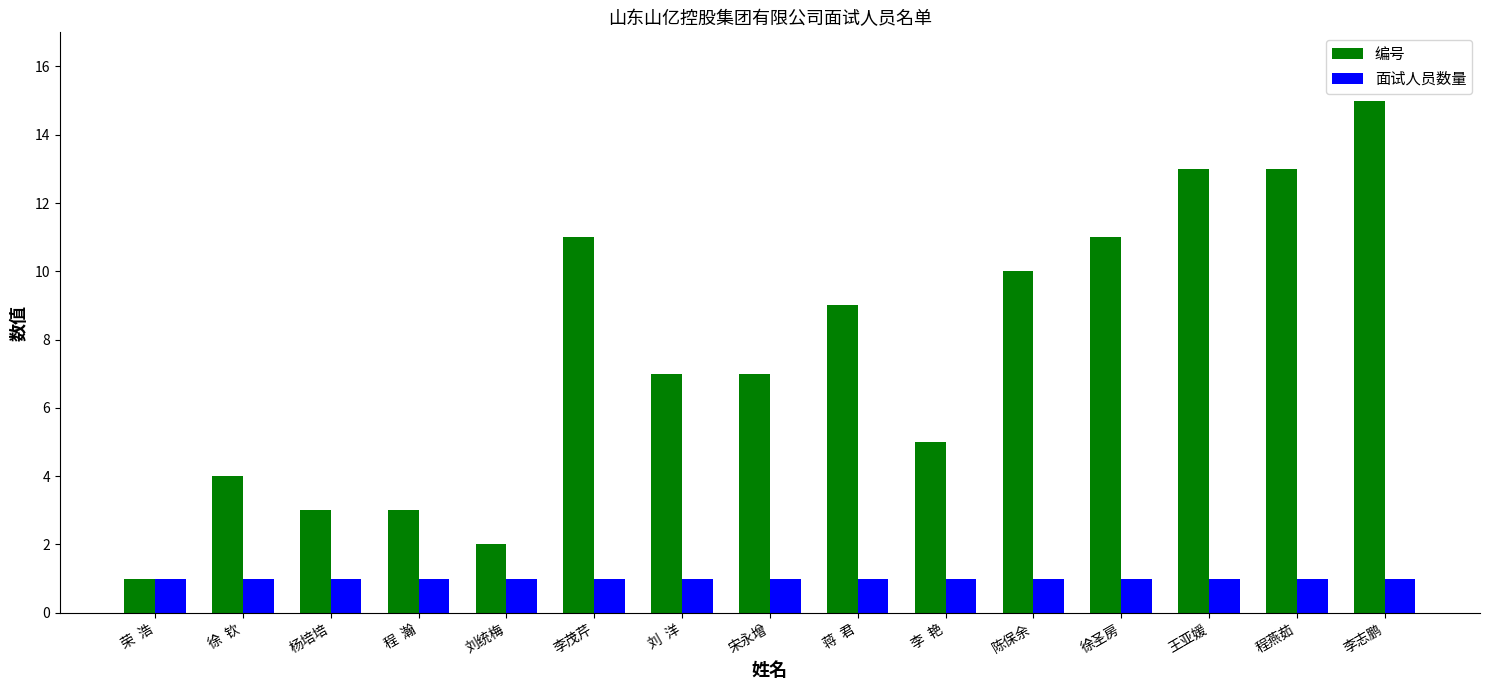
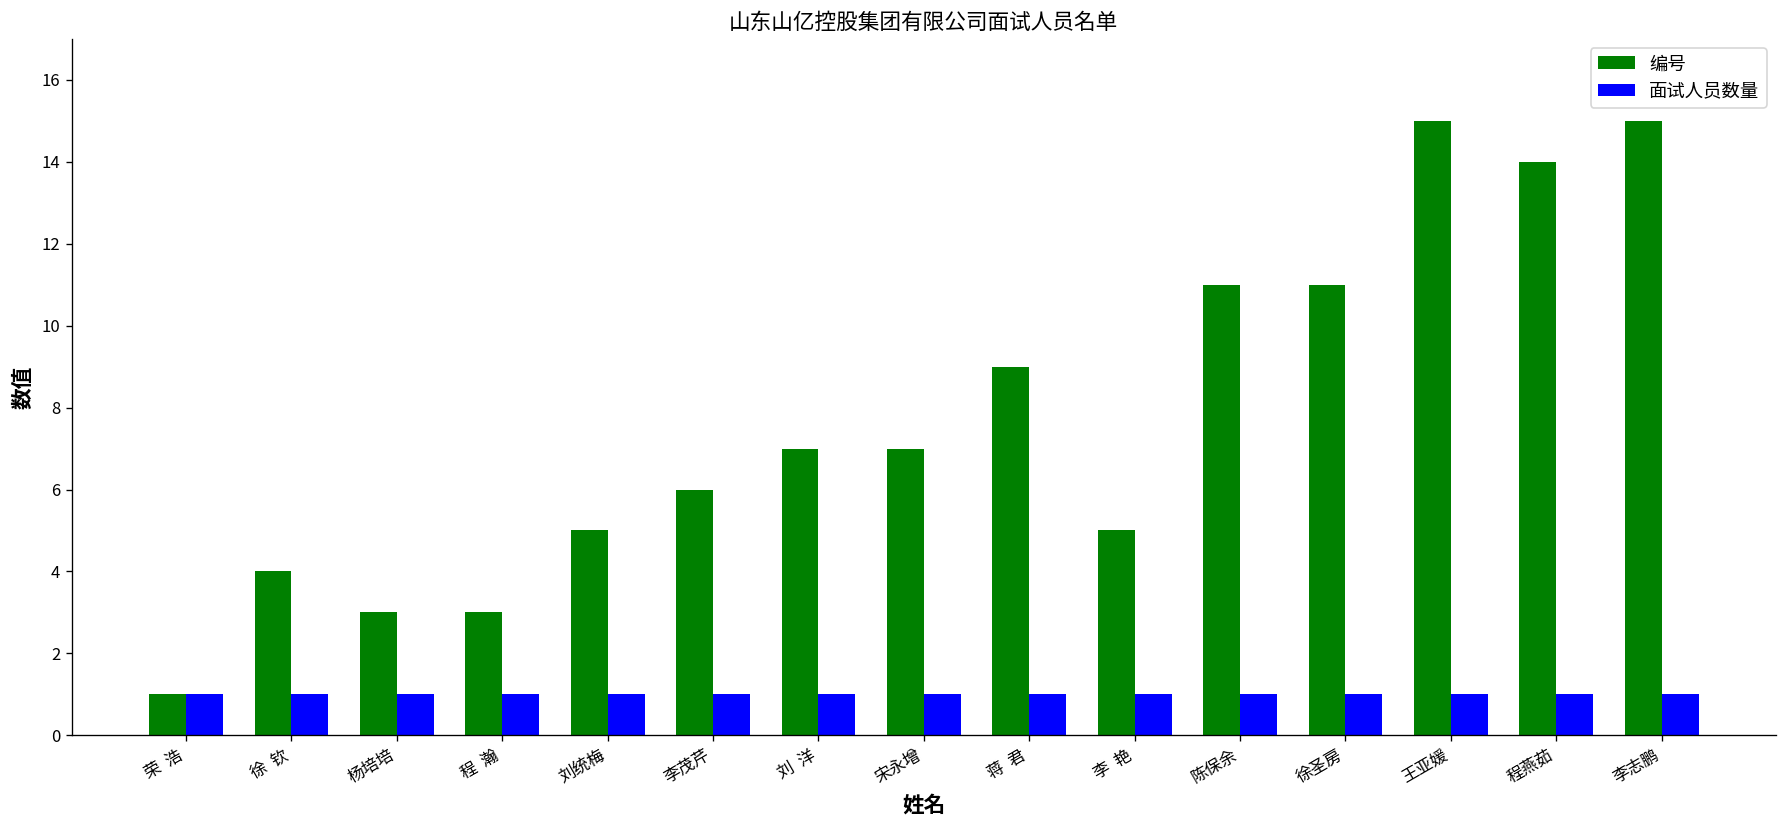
  {
    "编号": {
      "荣 浩": 1,
      "徐 钦": 4,
      "杨培培": 3,
      "程 瀚": 3,
-     "刘统梅": 2,
-     "李茂芹": 11,
+     "刘统梅": 5,
+     "李茂芹": 6,
      "刘 洋": 7,
      "宋永增": 7,
      "蒋 君": 9,
      "李 艳": 5,
-     "陈保余": 10,
+     "陈保余": 11,
      "徐圣房": 11,
-     "王亚媛": 13,
-     "程燕茹": 13,
+     "王亚媛": 15,
+     "程燕茹": 14,
      "李志鹏": 15
    },
    "面试人员数量": {
      "荣 浩": 1,
      "徐 钦": 1,
      "杨培培": 1,
      "程 瀚": 1,
      "刘统梅": 1,
      "李茂芹": 1,
      "刘 洋": 1,
      "宋永增": 1,
      "蒋 君": 1,
      "李 艳": 1,
      "陈保余": 1,
      "徐圣房": 1,
      "王亚媛": 1,
      "程燕茹": 1,
      "李志鹏": 1
    }
  }
